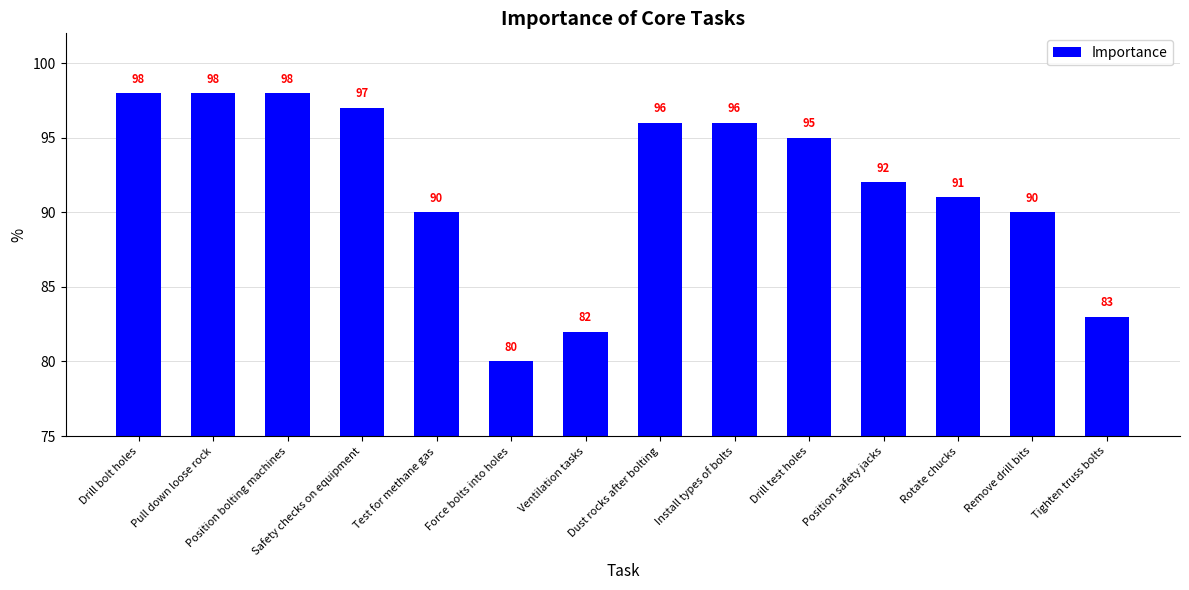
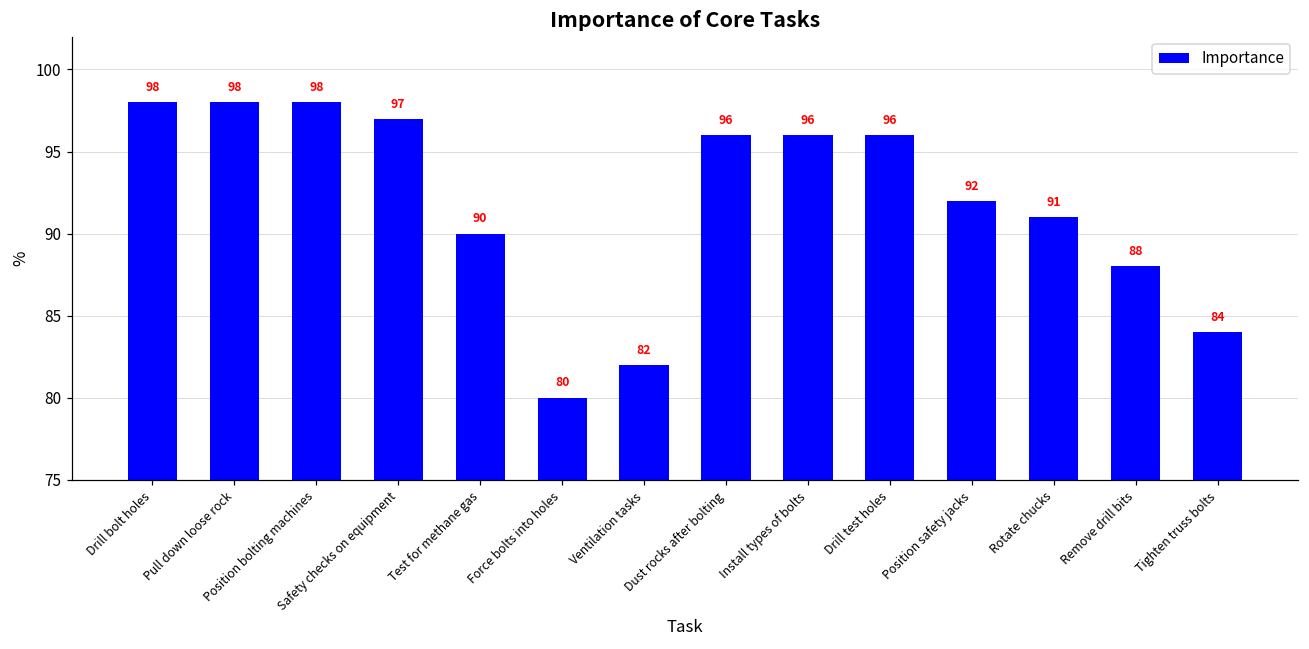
  {
    "Drill bolt holes": 98,
    "Pull down loose rock": 98,
    "Position bolting machines": 98,
    "Safety checks on equipment": 97,
    "Test for methane gas": 90,
    "Force bolts into holes": 80,
    "Ventilation tasks": 82,
    "Dust rocks after bolting": 96,
    "Install types of bolts": 96,
-   "Drill test holes": 95,
+   "Drill test holes": 96,
    "Position safety jacks": 92,
    "Rotate chucks": 91,
-   "Remove drill bits": 90,
-   "Tighten truss bolts": 83
+   "Remove drill bits": 88,
+   "Tighten truss bolts": 84
  }
